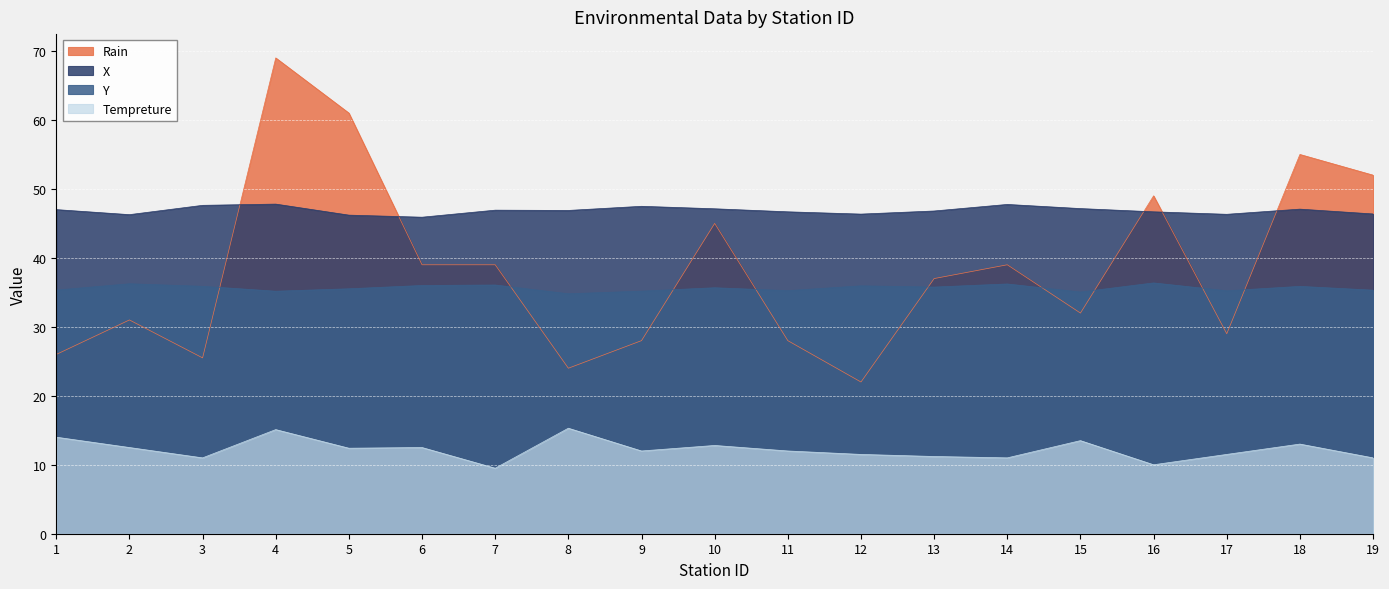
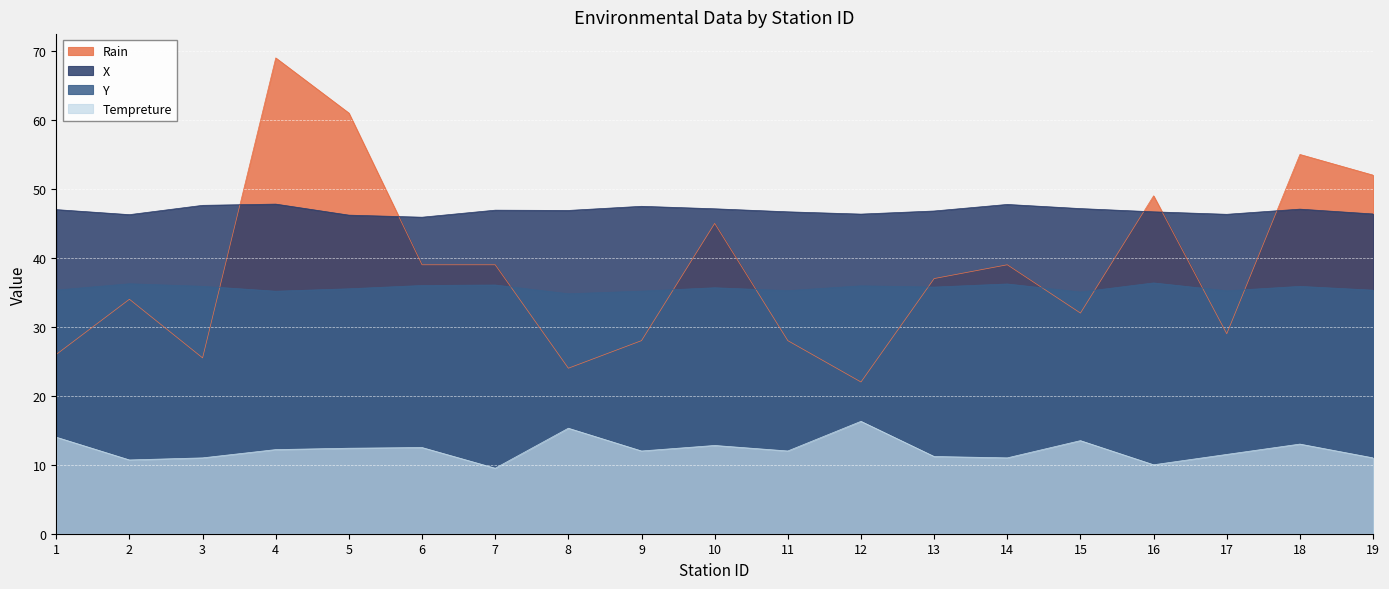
  {
    "Rain": {
      "1": 26,
-     "2": 31,
+     "2": 34,
      "3": 26,
      "4": 69,
      "5": 61,
      "6": 39,
      "7": 39,
      "8": 24,
      "9": 28,
      "10": 45,
      "11": 28,
      "12": 22,
      "13": 37,
      "14": 39,
      "15": 32,
      "16": 49,
      "17": 29,
      "18": 55,
      "19": 52
    },
    "Tempreture": {
      "1": 14,
-     "2": 13,
+     "2": 11,
      "3": 11,
-     "4": 15,
+     "4": 12,
      "5": 12,
      "6": 13,
      "7": 10,
      "8": 15,
      "9": 12,
      "10": 13,
      "11": 12,
-     "12": 12,
+     "12": 16,
      "13": 11,
      "14": 11,
      "15": 14,
      "16": 10,
      "17": 12,
      "18": 13,
      "19": 11
    }
  }
